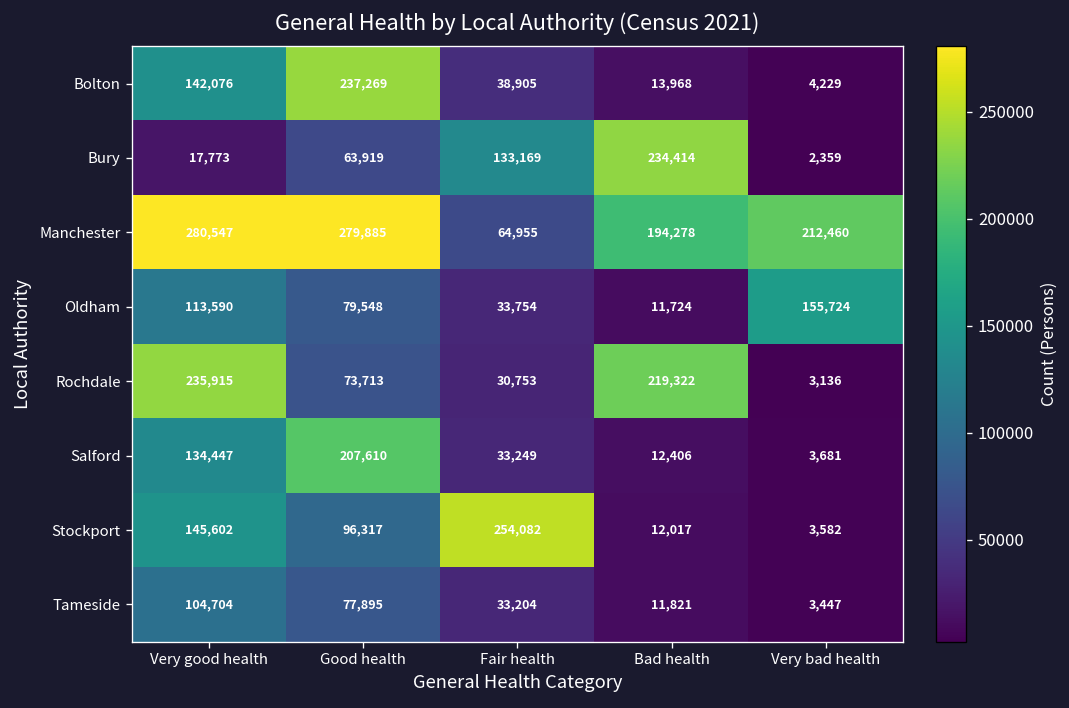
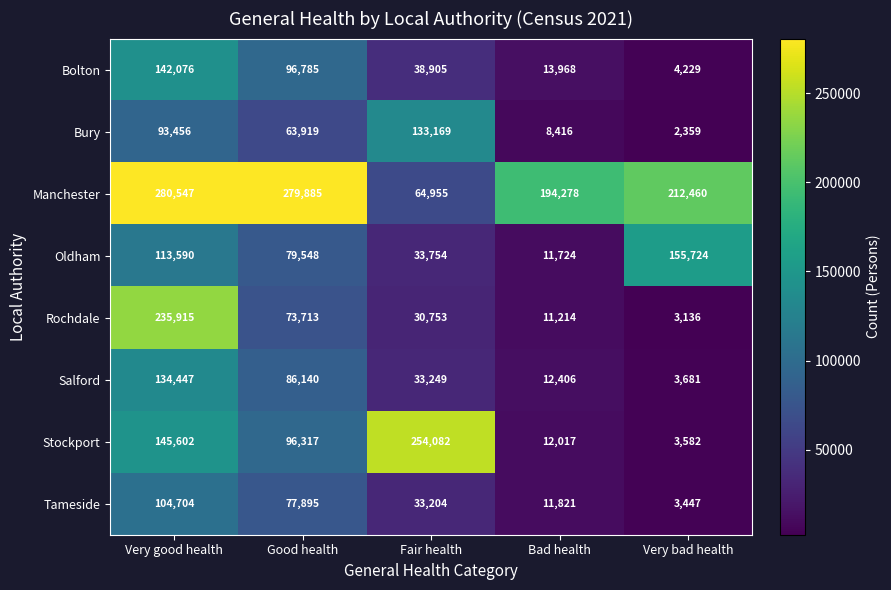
  {
    "Bolton": {
      "Very good health": "142,076",
-     "Good health": "237,269",
+     "Good health": "96,785",
      "Fair health": "38,905",
      "Bad health": "13,968",
      "Very bad health": "4,229"
    },
    "Bury": {
-     "Very good health": "17,773",
+     "Very good health": "93,456",
      "Good health": "63,919",
      "Fair health": "133,169",
-     "Bad health": "234,414",
+     "Bad health": "8,416",
      "Very bad health": "2,359"
    },
    "Manchester": {
      "Very good health": "280,547",
      "Good health": "279,885",
      "Fair health": "64,955",
      "Bad health": "194,278",
      "Very bad health": "212,460"
    },
    "Oldham": {
      "Very good health": "113,590",
      "Good health": "79,548",
      "Fair health": "33,754",
      "Bad health": "11,724",
      "Very bad health": "155,724"
    },
    "Rochdale": {
      "Very good health": "235,915",
      "Good health": "73,713",
      "Fair health": "30,753",
-     "Bad health": "219,322",
+     "Bad health": "11,214",
      "Very bad health": "3,136"
    },
    "Salford": {
      "Very good health": "134,447",
-     "Good health": "207,610",
+     "Good health": "86,140",
      "Fair health": "33,249",
      "Bad health": "12,406",
      "Very bad health": "3,681"
    },
    "Stockport": {
      "Very good health": "145,602",
      "Good health": "96,317",
      "Fair health": "254,082",
      "Bad health": "12,017",
      "Very bad health": "3,582"
    },
    "Tameside": {
      "Very good health": "104,704",
      "Good health": "77,895",
      "Fair health": "33,204",
      "Bad health": "11,821",
      "Very bad health": "3,447"
    }
  }
